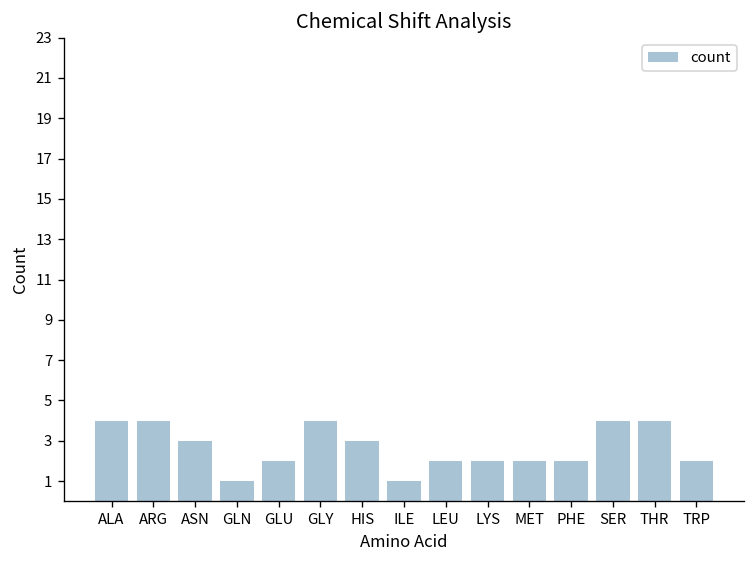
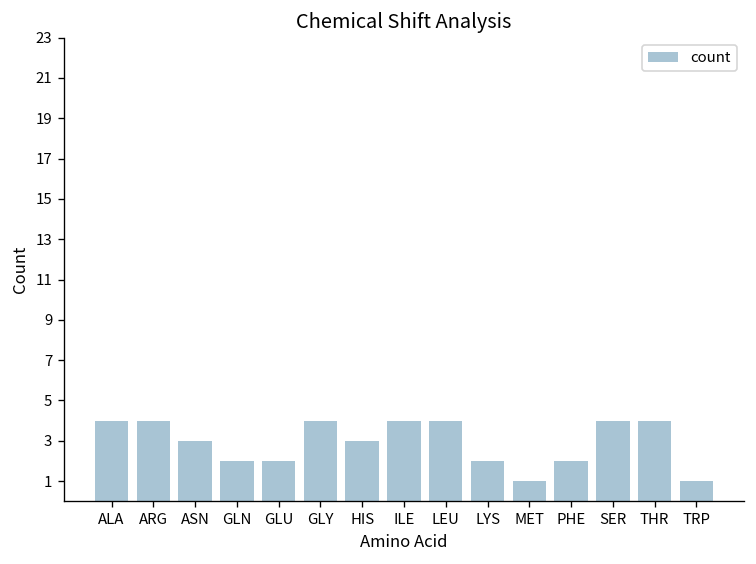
  {
    "ALA": 4,
    "ARG": 4,
    "ASN": 3,
-   "GLN": 1,
+   "GLN": 2,
    "GLU": 2,
    "GLY": 4,
    "HIS": 3,
-   "ILE": 1,
-   "LEU": 2,
+   "ILE": 4,
+   "LEU": 4,
    "LYS": 2,
-   "MET": 2,
+   "MET": 1,
    "PHE": 2,
    "SER": 4,
    "THR": 4,
-   "TRP": 2
+   "TRP": 1
  }
